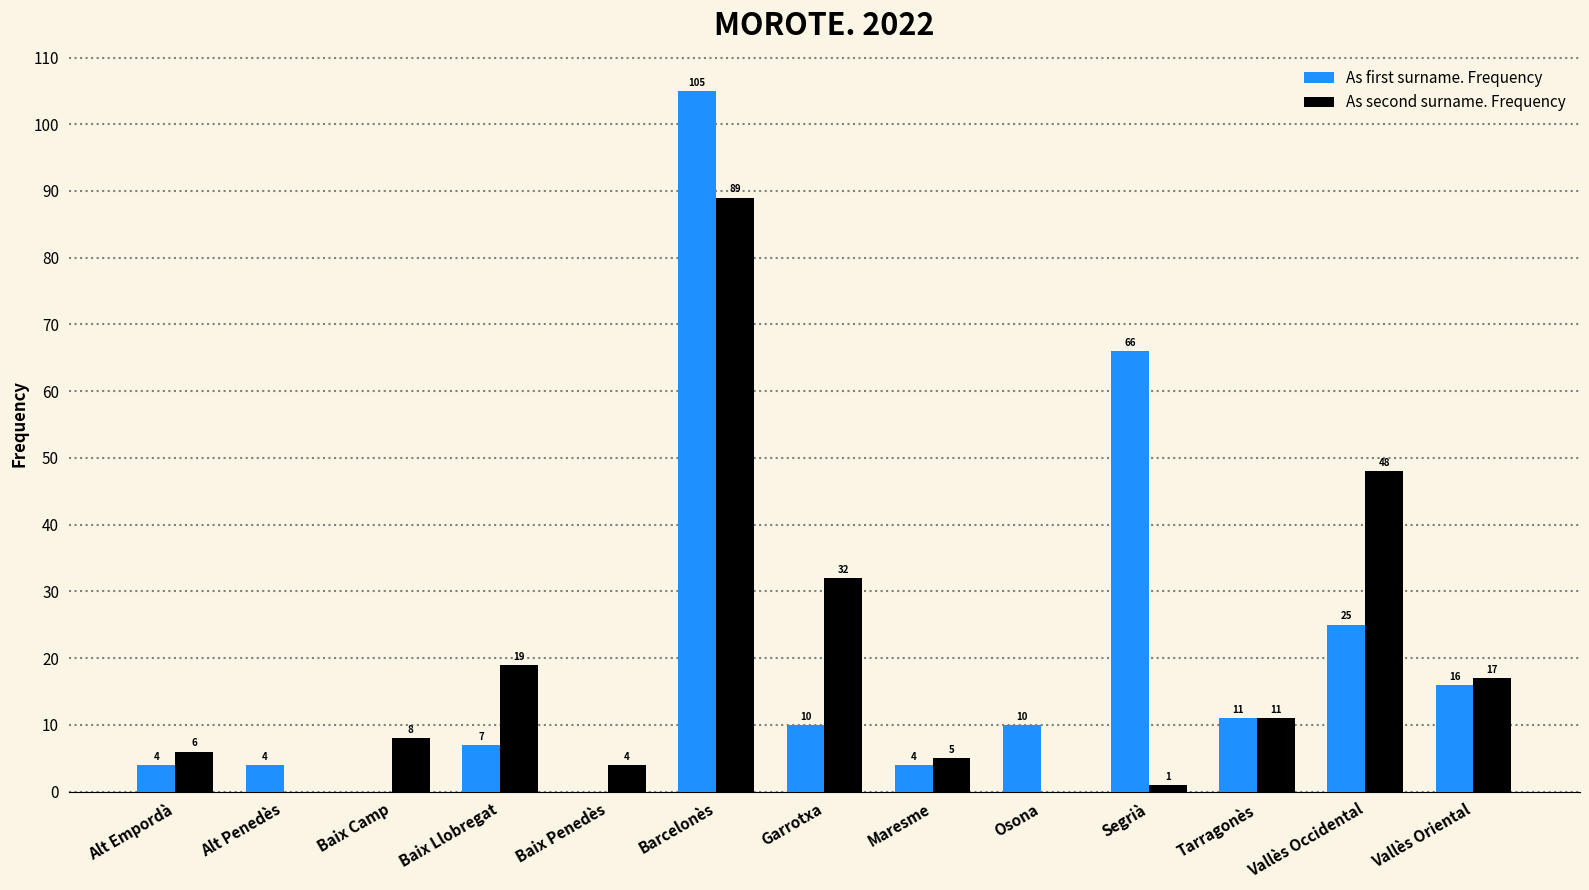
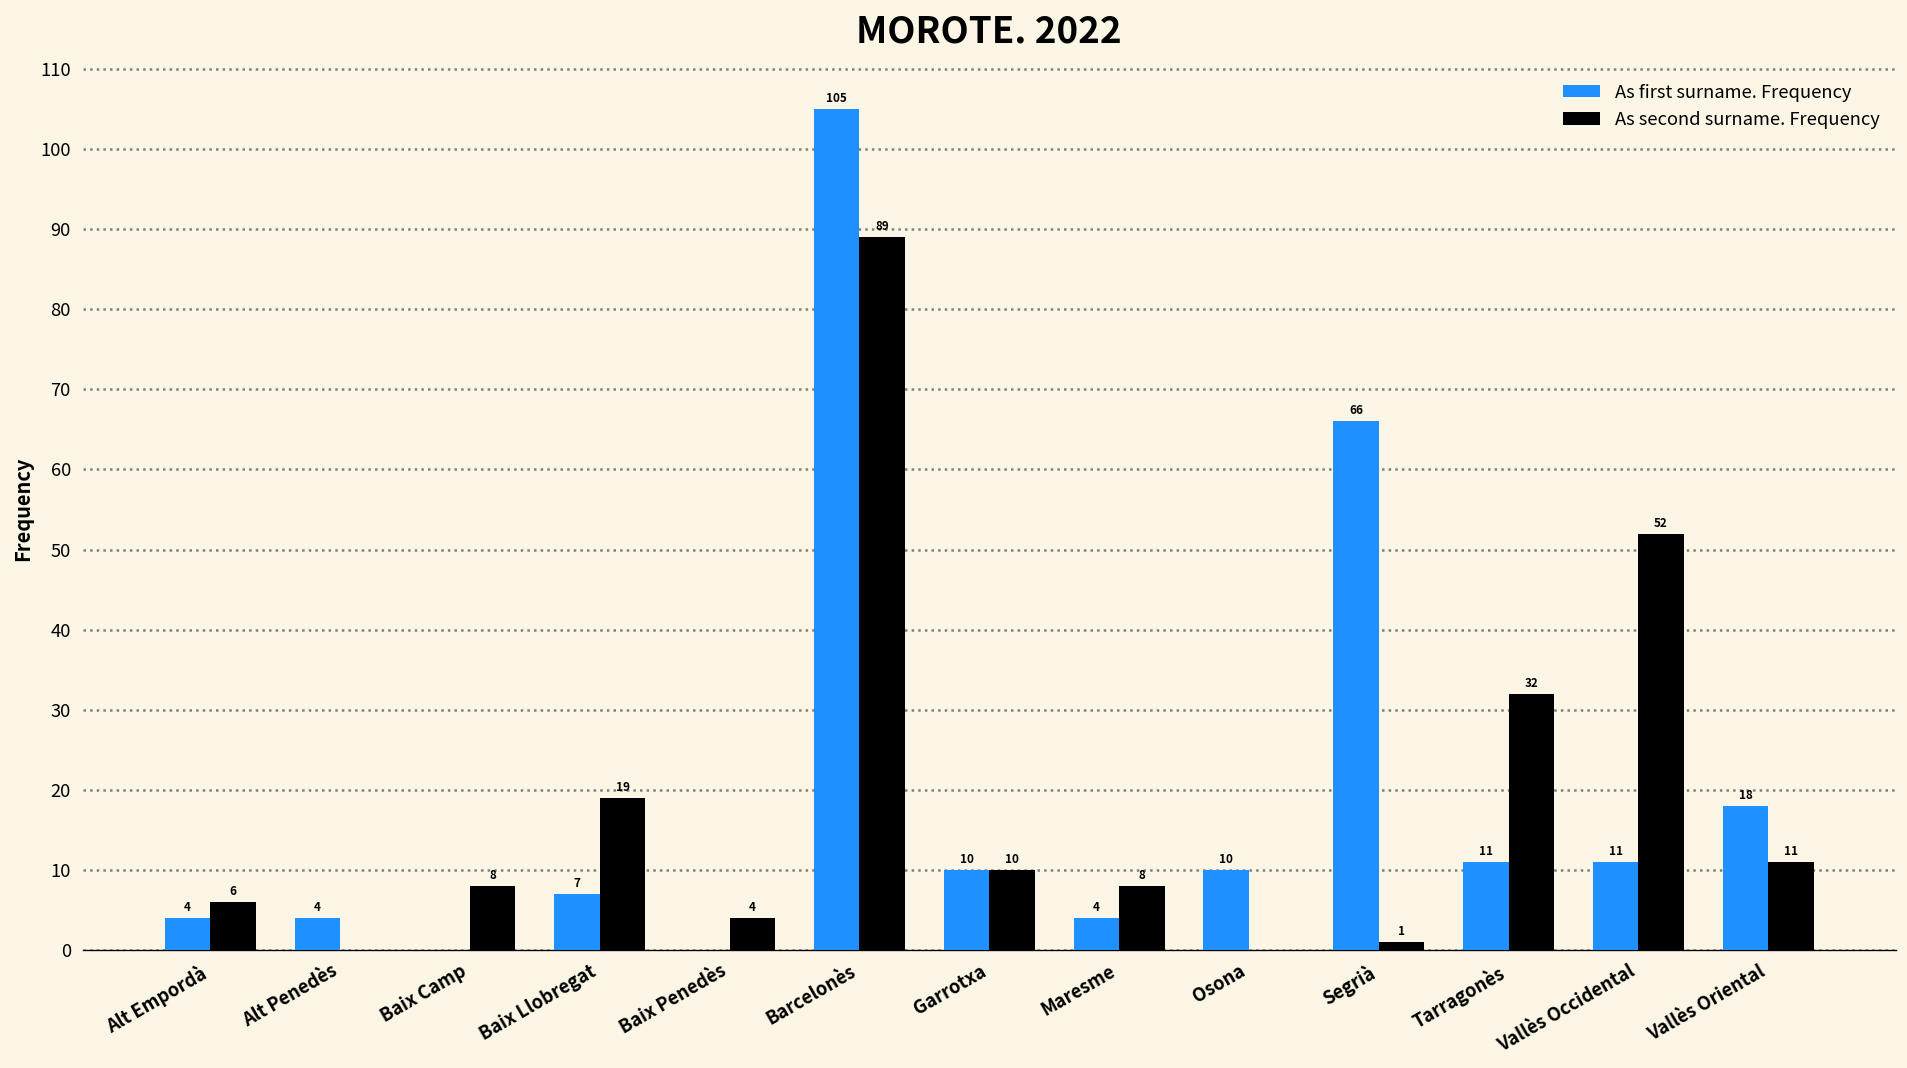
  {
    "As first surname. Frequency": {
      "Alt Empordà": 4,
      "Alt Penedès": 4,
      "Baix Llobregat": 7,
      "Barcelonès": 105,
      "Garrotxa": 10,
      "Maresme": 4,
      "Osona": 10,
      "Segrià": 66,
      "Tarragonès": 11,
-     "Vallès Occidental": 25,
-     "Vallès Oriental": 16
+     "Vallès Occidental": 11,
+     "Vallès Oriental": 18
    },
    "As second surname. Frequency": {
      "Alt Empordà": 6,
      "Baix Camp": 8,
      "Baix Llobregat": 19,
      "Baix Penedès": 4,
      "Barcelonès": 89,
-     "Garrotxa": 32,
-     "Maresme": 5,
+     "Garrotxa": 10,
+     "Maresme": 8,
      "Segrià": 1,
-     "Tarragonès": 11,
-     "Vallès Occidental": 48,
-     "Vallès Oriental": 17
+     "Tarragonès": 32,
+     "Vallès Occidental": 52,
+     "Vallès Oriental": 11
    }
  }
